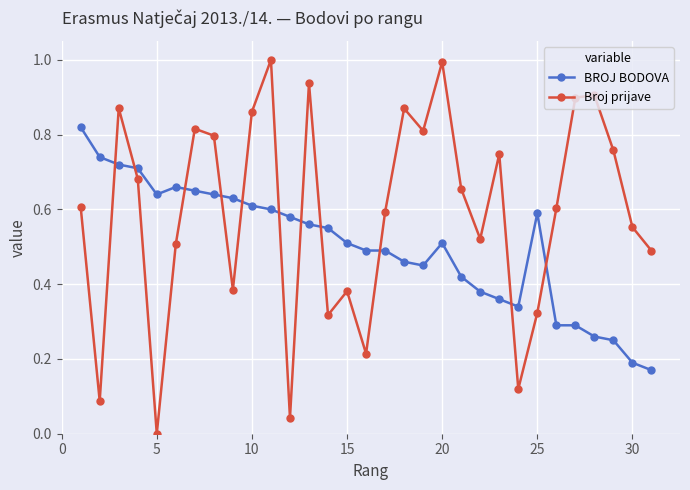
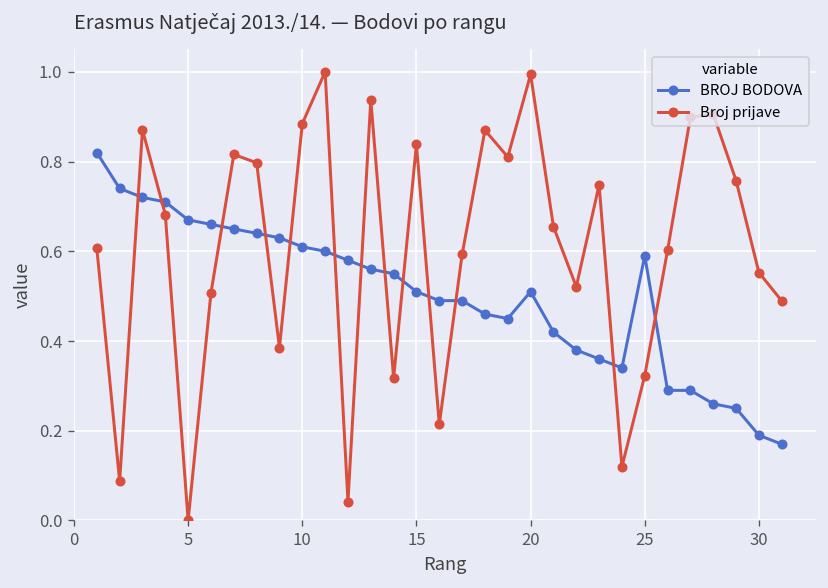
  {
    "BROJ BODOVA": {
-     "5": 0.64,
+     "5": 0.67,
      "10": 0.61,
      "15": 0.51,
      "20": 0.51,
      "25": 0.59,
      "30": 0.19
    },
    "Broj prijave": {
      "5": 0.00,
-     "10": 0.86,
-     "15": 0.38,
+     "10": 0.88,
+     "15": 0.84,
      "20": 0.99,
      "25": 0.32,
      "30": 0.55
    }
  }
